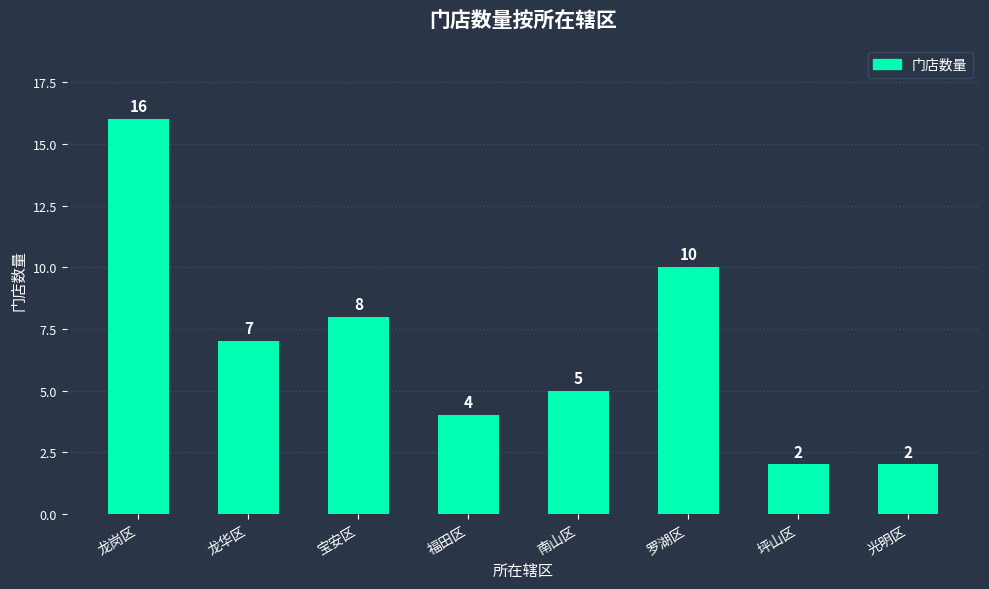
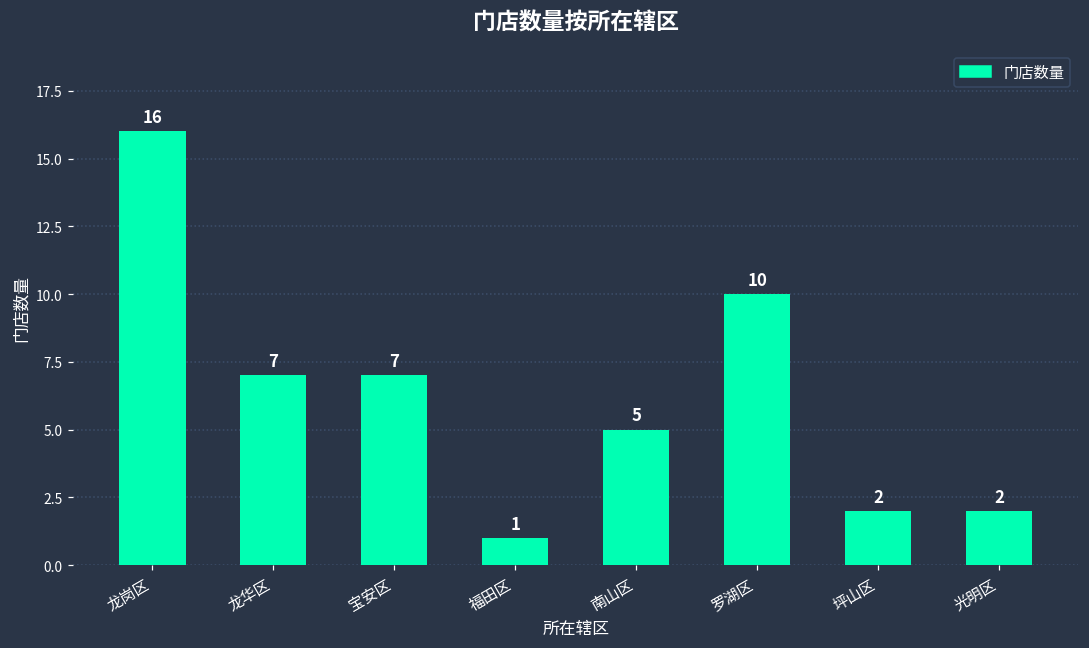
  {
    "龙岗区": 16,
    "龙华区": 7,
-   "宝安区": 8,
-   "福田区": 4,
+   "宝安区": 7,
+   "福田区": 1,
    "南山区": 5,
    "罗湖区": 10,
    "坪山区": 2,
    "光明区": 2
  }
